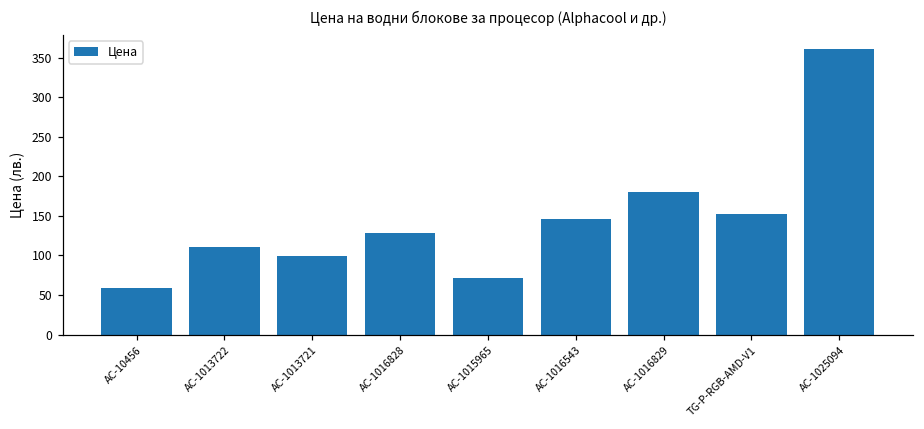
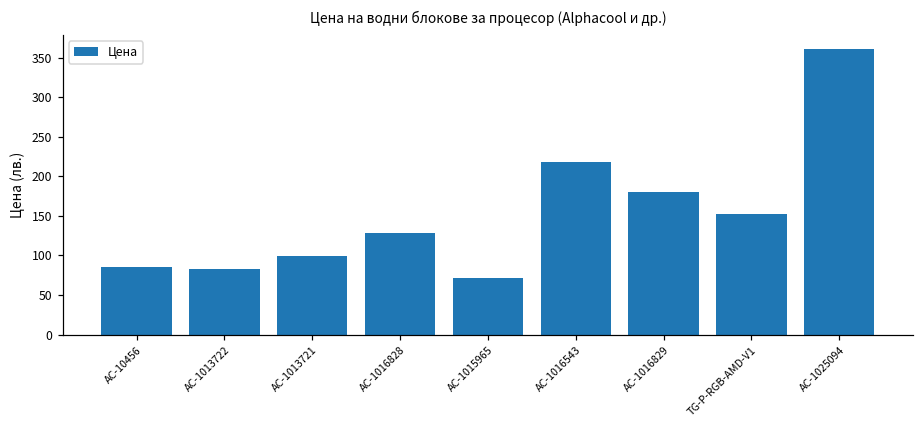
  {
-   "AC-10456": 60,
-   "AC-1013722": 110,
+   "AC-10456": 90,
+   "AC-1013722": 80,
    "AC-1013721": 100,
    "AC-1016828": 130,
    "AC-1015965": 70,
-   "AC-1016543": 150,
+   "AC-1016543": 220,
    "AC-1016829": 180,
    "TG-P-RGB-AMD-V1": 150,
    "AC-1025094": 360
  }
